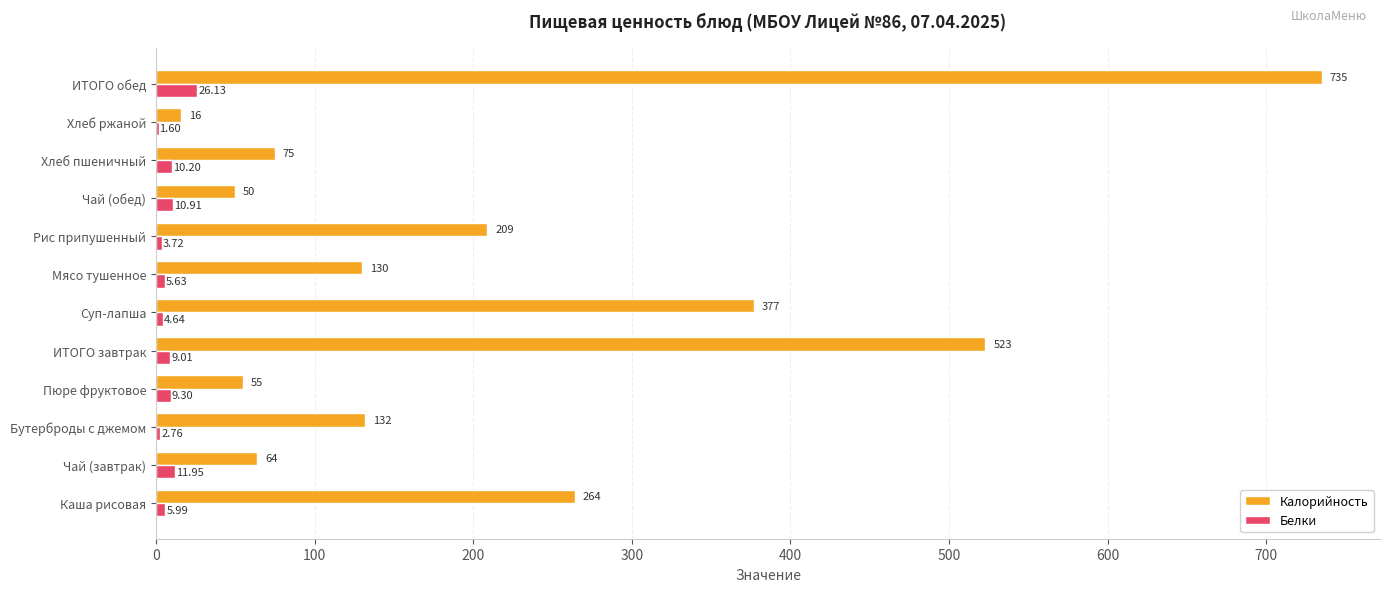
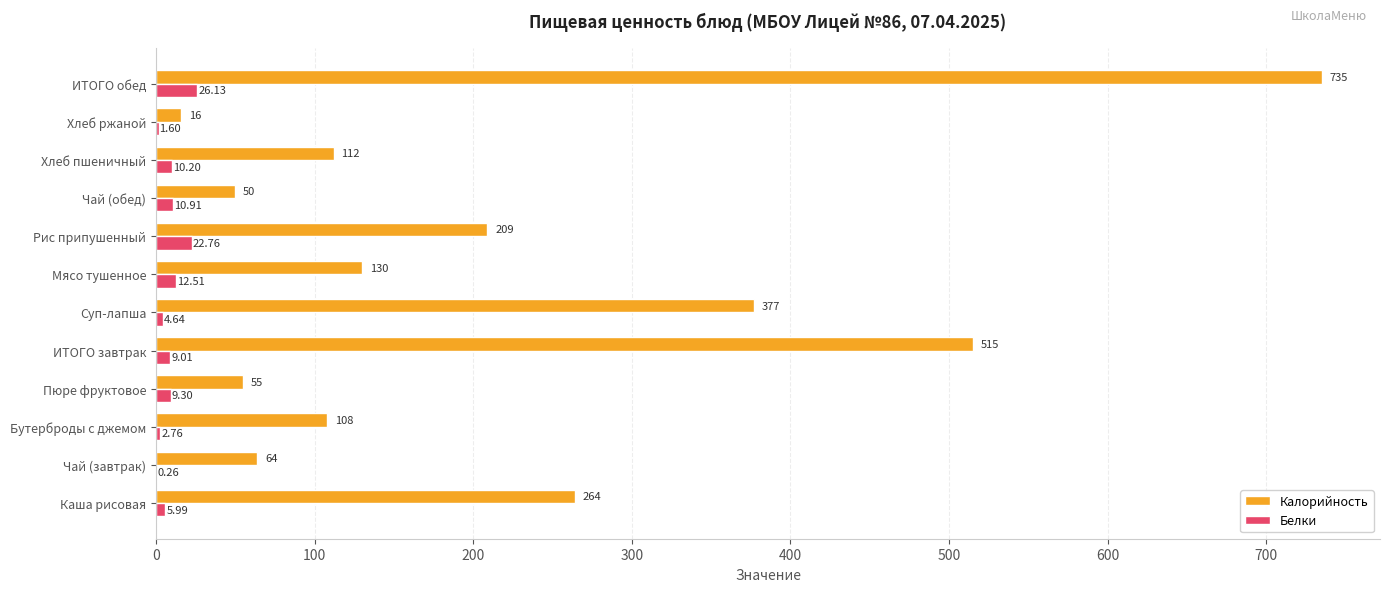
  {
    "Калорийность": {
      "ИТОГО обед": 735,
      "Хлеб ржаной": 16,
-     "Хлеб пшеничный": 75,
+     "Хлеб пшеничный": 112,
      "Чай (обед)": 50,
      "Рис припушенный": 209,
      "Мясо тушенное": 130,
      "Суп-лапша": 377,
-     "ИТОГО завтрак": 523,
+     "ИТОГО завтрак": 515,
      "Пюре фруктовое": 55,
-     "Бутерброды с джемом": 132,
+     "Бутерброды с джемом": 108,
      "Чай (завтрак)": 64,
      "Каша рисовая": 264
    },
    "Белки": {
      "ИТОГО обед": 26.13,
      "Хлеб ржаной": 1.60,
      "Хлеб пшеничный": 10.20,
      "Чай (обед)": 10.91,
-     "Рис припушенный": 3.72,
-     "Мясо тушенное": 5.63,
+     "Рис припушенный": 22.76,
+     "Мясо тушенное": 12.51,
      "Суп-лапша": 4.64,
      "ИТОГО завтрак": 9.01,
      "Пюре фруктовое": 9.30,
      "Бутерброды с джемом": 2.76,
-     "Чай (завтрак)": 11.95,
+     "Чай (завтрак)": 0.26,
      "Каша рисовая": 5.99
    }
  }
